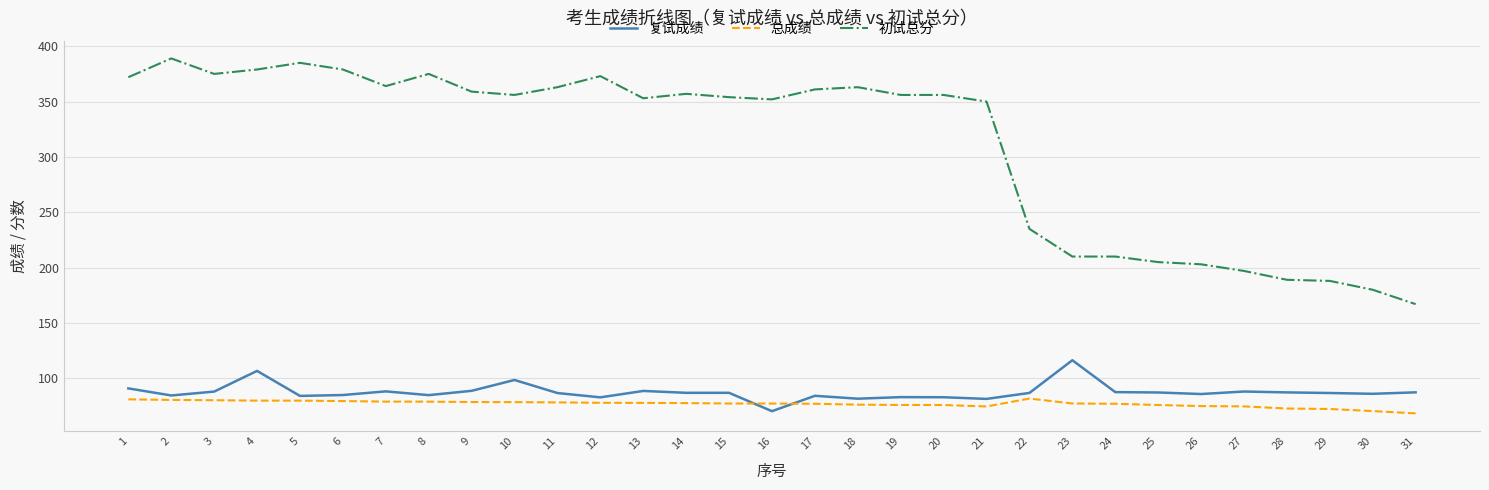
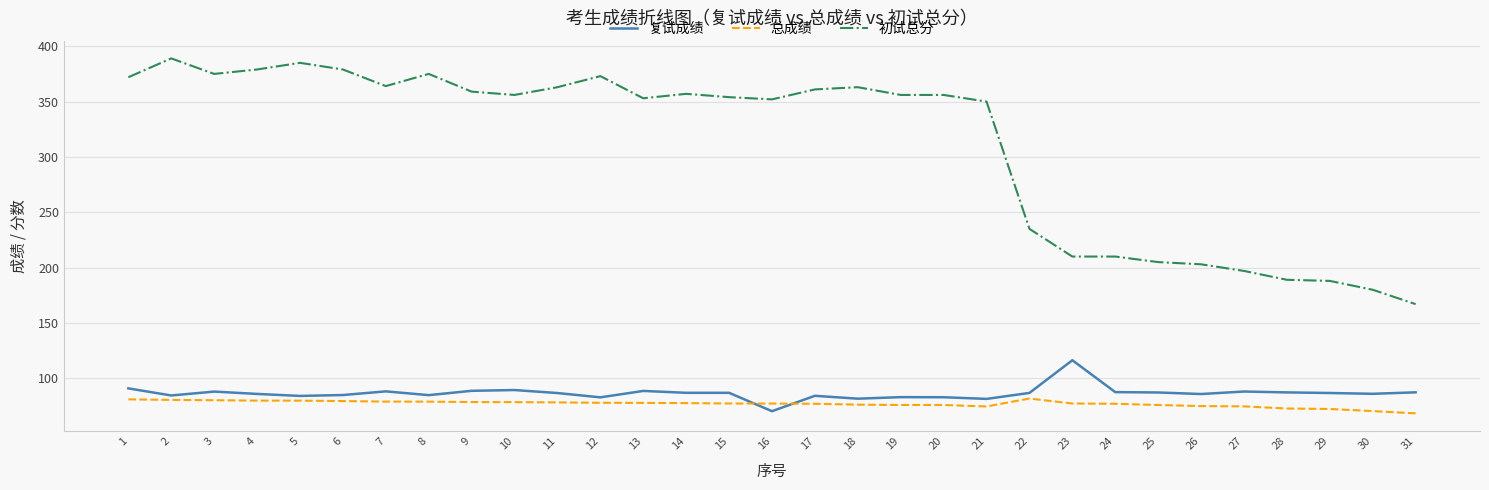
  {
    "复试成绩": {
      "1": 91,
      "2": 85,
      "3": 88,
-     "4": 107,
+     "4": 86,
      "5": 84,
      "6": 85,
      "7": 88,
      "8": 85,
      "9": 89,
-     "10": 99,
+     "10": 89,
      "11": 87,
      "12": 83,
      "13": 89,
      "14": 87,
      "15": 87,
      "16": 70,
      "17": 84,
      "18": 82,
      "19": 83,
      "20": 83,
      "21": 81,
      "22": 87,
      "23": 116,
      "24": 88,
      "25": 87,
      "26": 86,
      "27": 88,
      "28": 87,
      "29": 87,
      "30": 86,
      "31": 87
    },
    "总成绩": {
      "1": 81,
      "2": 80,
      "3": 80,
      "4": 80,
      "5": 80,
      "6": 79,
      "7": 79,
      "8": 79,
      "9": 79,
      "10": 78,
      "11": 78,
      "12": 78,
      "13": 78,
      "14": 78,
      "15": 77,
      "16": 77,
      "17": 77,
      "18": 76,
      "19": 76,
      "20": 76,
      "21": 75,
      "22": 82,
      "23": 77,
      "24": 77,
      "25": 76,
      "26": 75,
      "27": 75,
      "28": 73,
      "29": 72,
      "30": 70,
      "31": 68
    },
    "初试总分": {
      "1": 372,
      "2": 389,
      "3": 375,
      "4": 379,
      "5": 385,
      "6": 379,
      "7": 364,
      "8": 375,
      "9": 359,
      "10": 356,
      "11": 363,
      "12": 373,
      "13": 353,
      "14": 357,
      "15": 354,
      "16": 352,
      "17": 361,
      "18": 363,
      "19": 356,
      "20": 356,
      "21": 350,
      "22": 235,
      "23": 210,
      "24": 210,
      "25": 205,
      "26": 203,
      "27": 197,
      "28": 189,
      "29": 188,
      "30": 180,
      "31": 167
    }
  }
